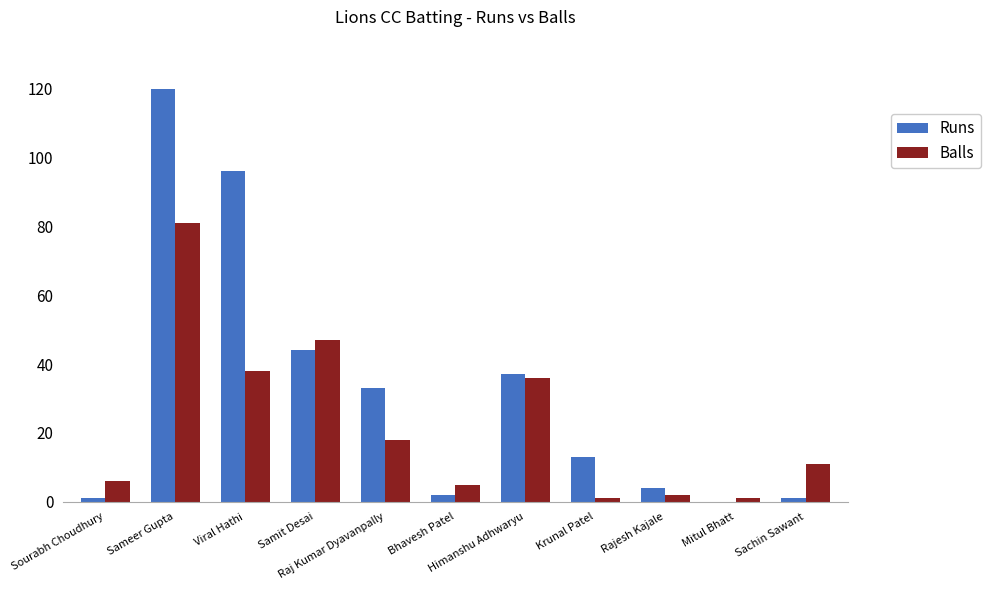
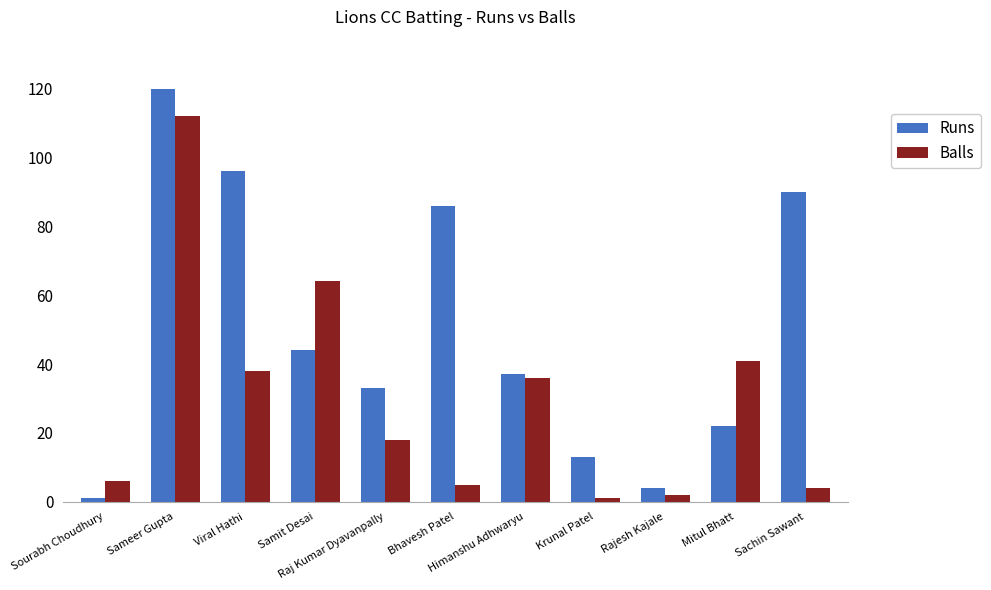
  {
    "Runs": {
      "Sourabh Choudhury": 1,
      "Sameer Gupta": 120,
      "Viral Hathi": 96,
      "Samit Desai": 44,
      "Raj Kumar Dyavanpally": 33,
-     "Bhavesh Patel": 2,
+     "Bhavesh Patel": 86,
      "Himanshu Adhwaryu": 37,
      "Krunal Patel": 13,
      "Rajesh Kajale": 4,
-     "Mitul Bhatt": 0,
-     "Sachin Sawant": 1
+     "Mitul Bhatt": 22,
+     "Sachin Sawant": 90
    },
    "Balls": {
      "Sourabh Choudhury": 6,
-     "Sameer Gupta": 81,
+     "Sameer Gupta": 112,
      "Viral Hathi": 38,
-     "Samit Desai": 47,
+     "Samit Desai": 64,
      "Raj Kumar Dyavanpally": 18,
      "Bhavesh Patel": 5,
      "Himanshu Adhwaryu": 36,
      "Krunal Patel": 1,
      "Rajesh Kajale": 2,
-     "Mitul Bhatt": 1,
-     "Sachin Sawant": 11
+     "Mitul Bhatt": 41,
+     "Sachin Sawant": 4
    }
  }
